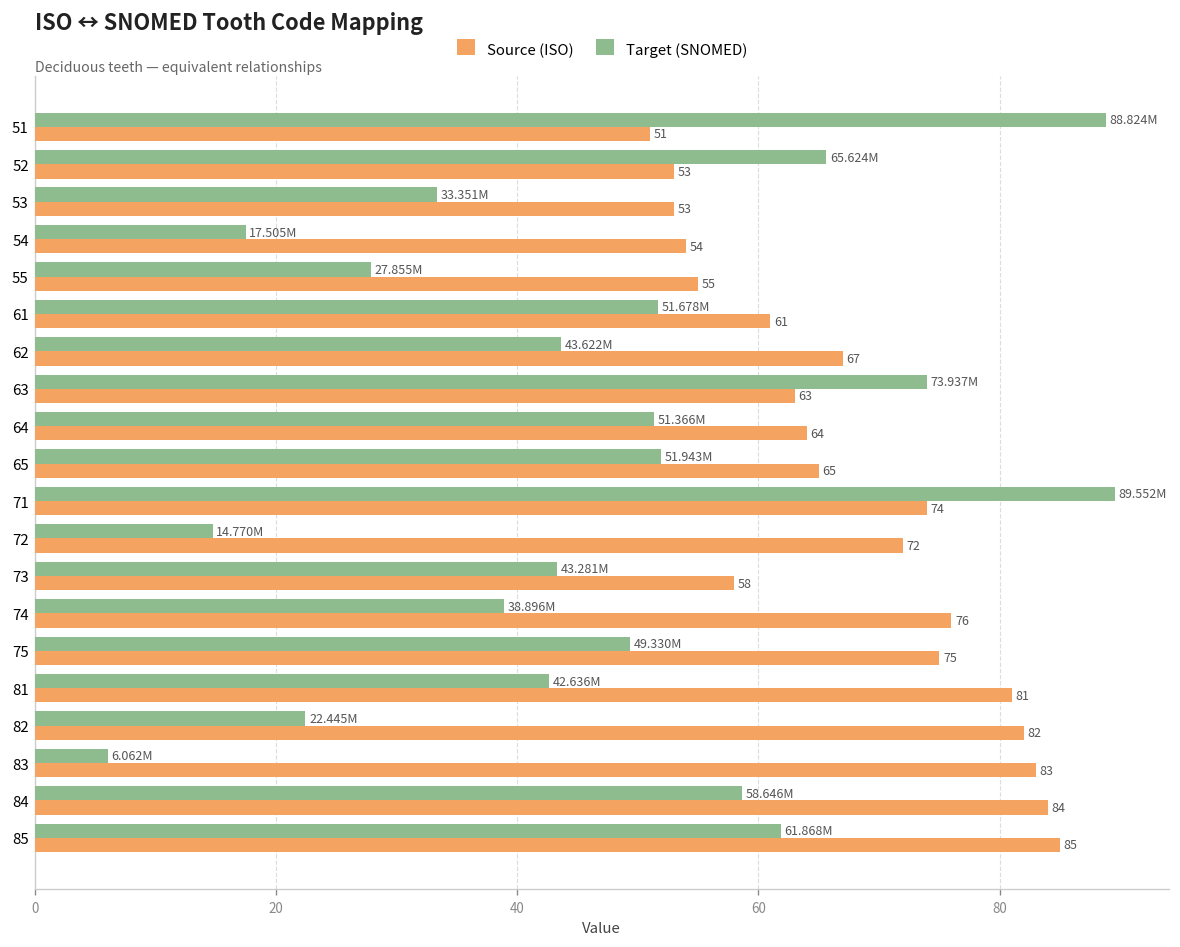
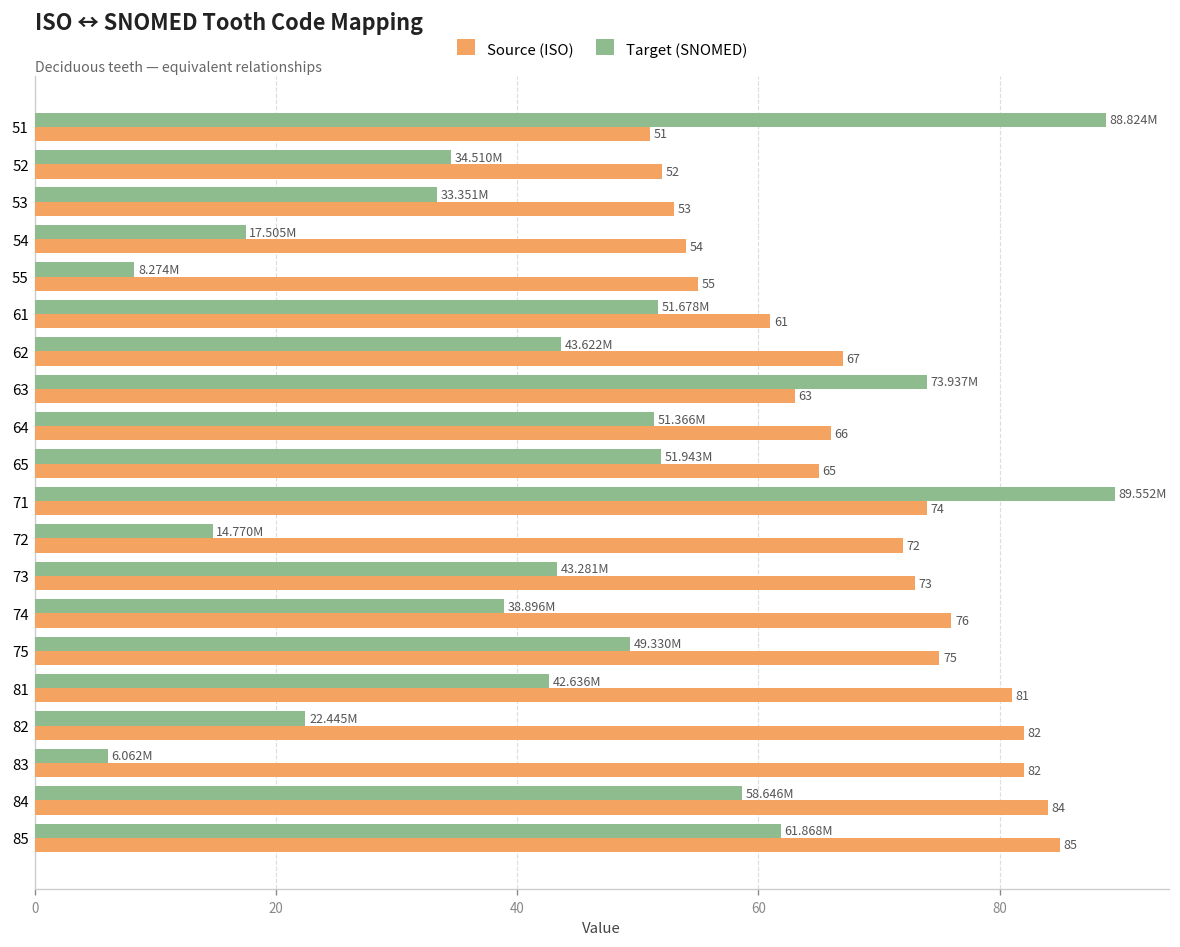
  {
    "Source (ISO)": {
      "51": "51",
-     "52": "53",
+     "52": "52",
      "53": "53",
      "54": "54",
      "55": "55",
      "61": "61",
      "62": "67",
      "63": "63",
-     "64": "64",
+     "64": "66",
      "65": "65",
      "71": "74",
      "72": "72",
-     "73": "58",
+     "73": "73",
      "74": "76",
      "75": "75",
      "81": "81",
      "82": "82",
-     "83": "83",
+     "83": "82",
      "84": "84",
      "85": "85"
    },
    "Target (SNOMED)": {
      "51": "88.824M",
-     "52": "65.624M",
+     "52": "34.510M",
      "53": "33.351M",
      "54": "17.505M",
-     "55": "27.855M",
+     "55": "8.274M",
      "61": "51.678M",
      "62": "43.622M",
      "63": "73.937M",
      "64": "51.366M",
      "65": "51.943M",
      "71": "89.552M",
      "72": "14.770M",
      "73": "43.281M",
      "74": "38.896M",
      "75": "49.330M",
      "81": "42.636M",
      "82": "22.445M",
      "83": "6.062M",
      "84": "58.646M",
      "85": "61.868M"
    }
  }
